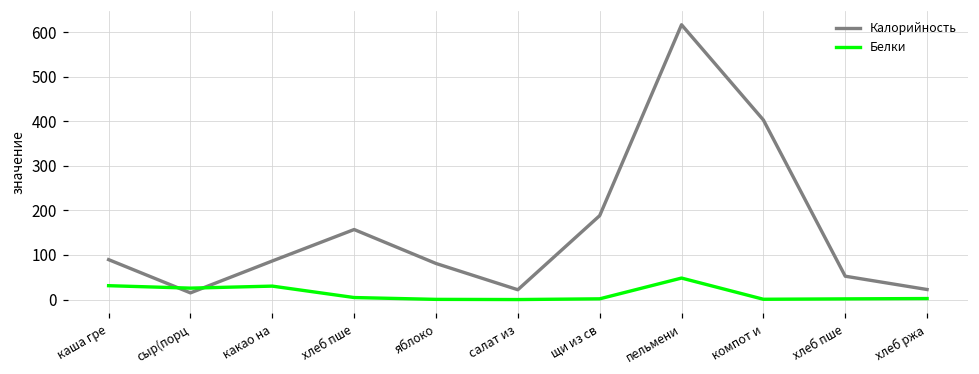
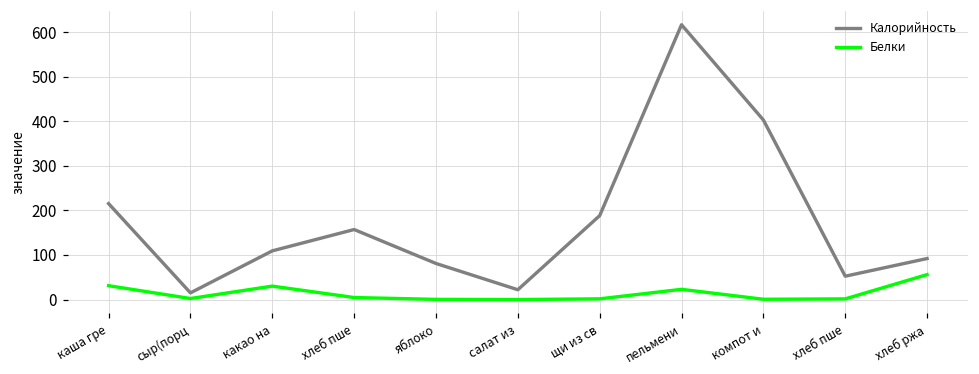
  {
    "Калорийность": {
-     "каша гре": 90,
+     "каша гре": 220,
      "сыр(порц": 10,
-     "какао на": 90,
+     "какао на": 110,
      "яблоко": 80,
      "салат из": 20,
      "щи из св": 190,
      "пельмени": 620,
      "компот и": 400,
-     "хлеб ржа": 20
+     "хлеб ржа": 90
    },
    "Белки": {
      "каша гре": 30,
-     "сыр(порц": 30,
+     "сыр(порц": 0,
      "какао на": 30,
      "яблоко": 0,
      "салат из": 0,
      "щи из св": 0,
-     "пельмени": 50,
+     "пельмени": 20,
      "компот и": 0,
-     "хлеб ржа": 0
+     "хлеб ржа": 60
    }
  }
